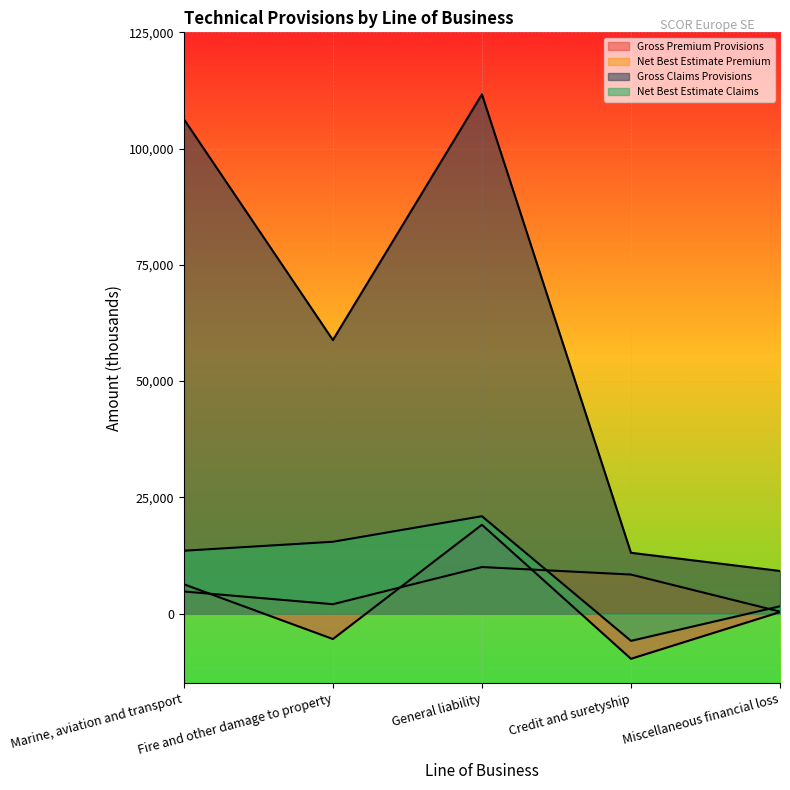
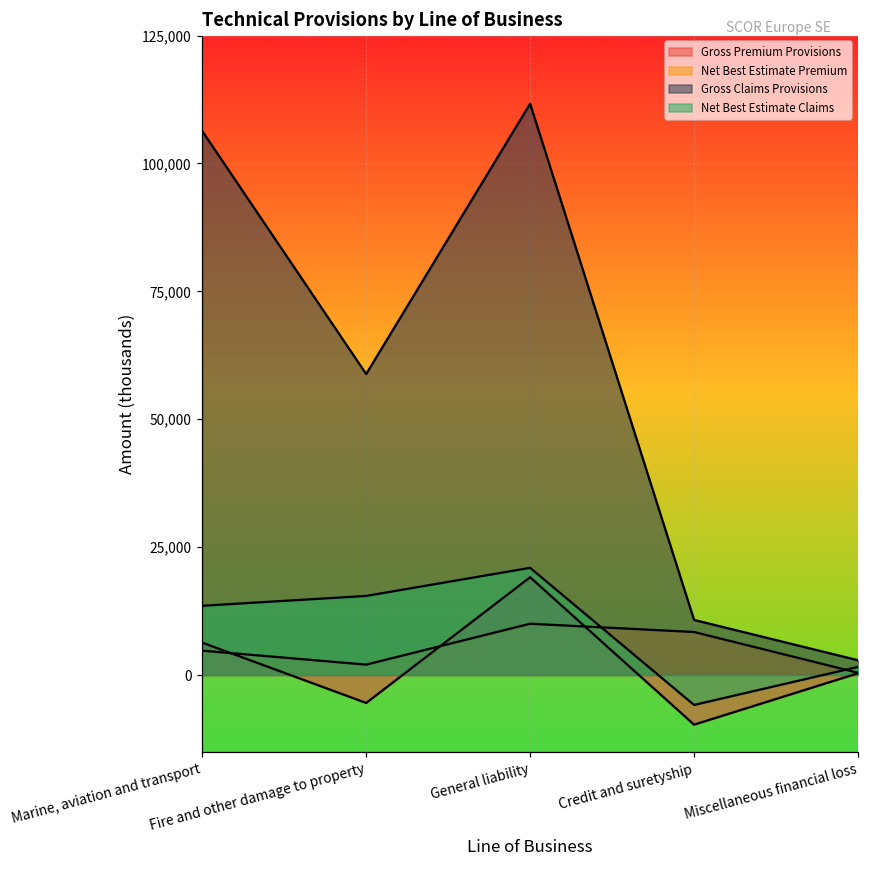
  {
    "Net Best Estimate Premium": {
      "Marine, aviation and transport": "5,000",
      "Fire and other damage to property": "2,000",
      "General liability": "10,000",
      "Credit and suretyship": "8,000"
    },
    "Gross Claims Provisions": {
      "Marine, aviation and transport": "106,000",
      "Fire and other damage to property": "59,000",
      "General liability": "112,000",
-     "Credit and suretyship": "13,000",
-     "Miscellaneous financial loss": "9,000"
+     "Credit and suretyship": "11,000",
+     "Miscellaneous financial loss": "3,000"
    }
  }
